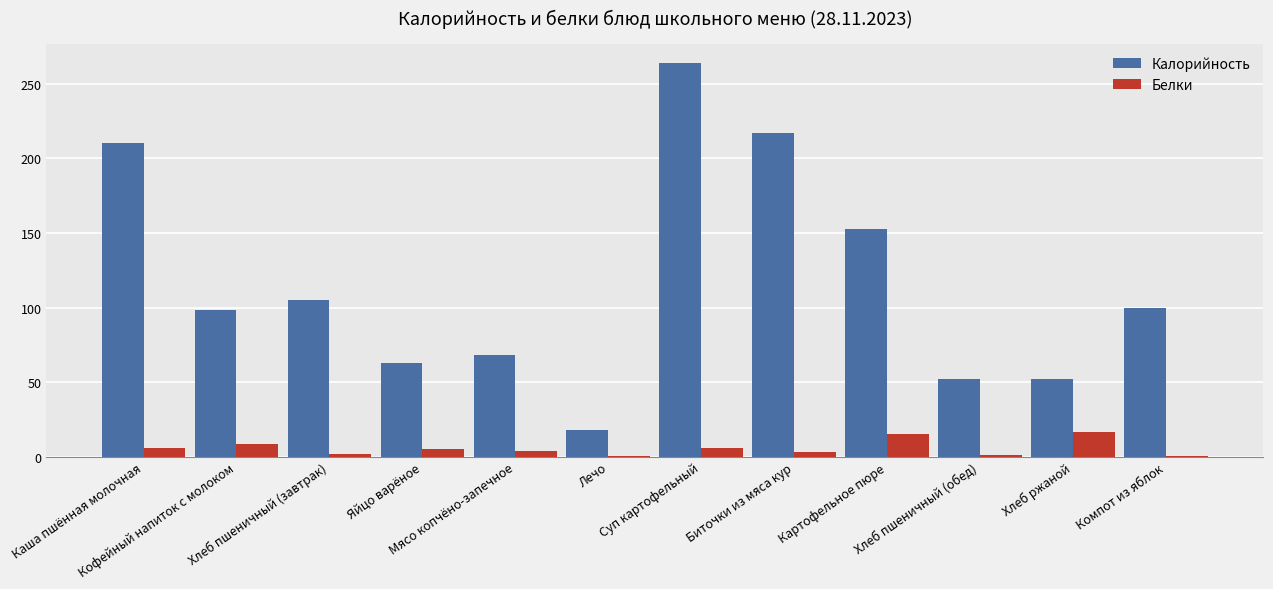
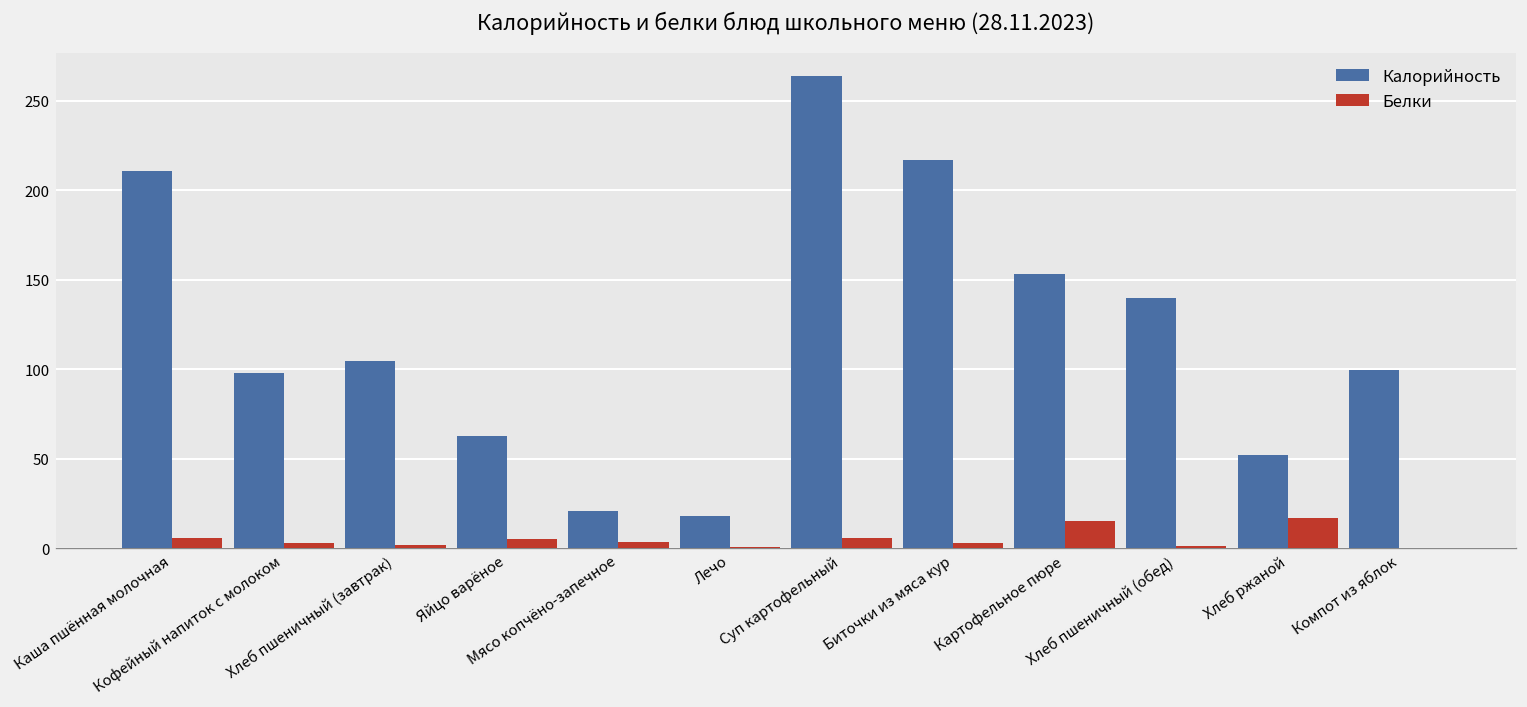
  {
    "Калорийность": {
      "Каша пшённая молочная": 211,
      "Кофейный напиток с молоком": 98,
      "Хлеб пшеничный (завтрак)": 105,
      "Яйцо варёное": 63,
-     "Мясо копчёно-запечное": 68,
+     "Мясо копчёно-запечное": 21,
      "Лечо": 18,
      "Суп картофельный": 264,
      "Биточки из мяса кур": 217,
      "Картофельное пюре": 153,
-     "Хлеб пшеничный (обед)": 52,
+     "Хлеб пшеничный (обед)": 140,
      "Хлеб ржаной": 52,
      "Компот из яблок": 100
    },
    "Белки": {
      "Каша пшённая молочная": 6,
-     "Кофейный напиток с молоком": 9,
+     "Кофейный напиток с молоком": 3,
      "Яйцо варёное": 5,
      "Мясо копчёно-запечное": 4,
      "Суп картофельный": 6,
      "Биточки из мяса кур": 3,
      "Картофельное пюре": 15,
      "Хлеб ржаной": 17
    }
  }
